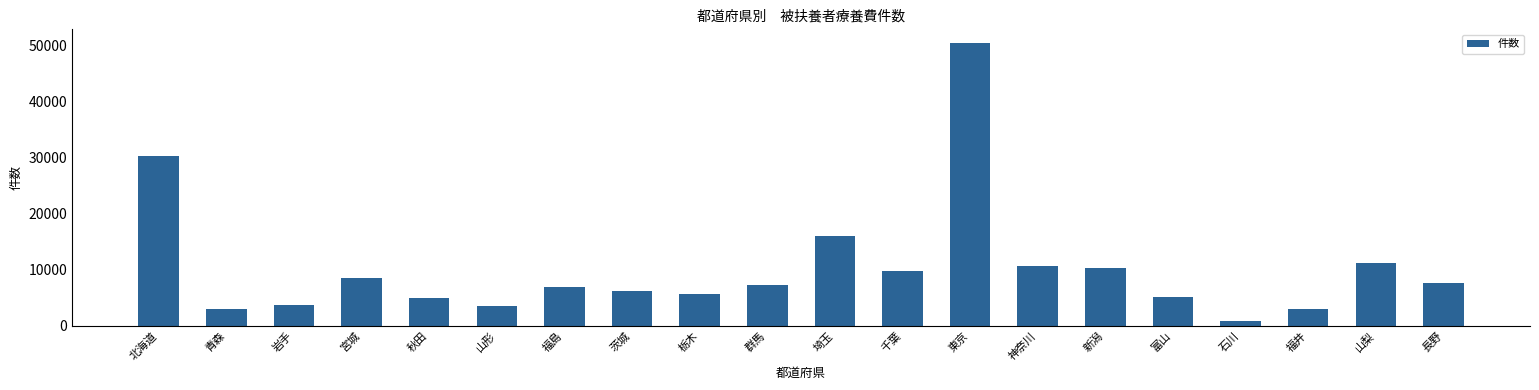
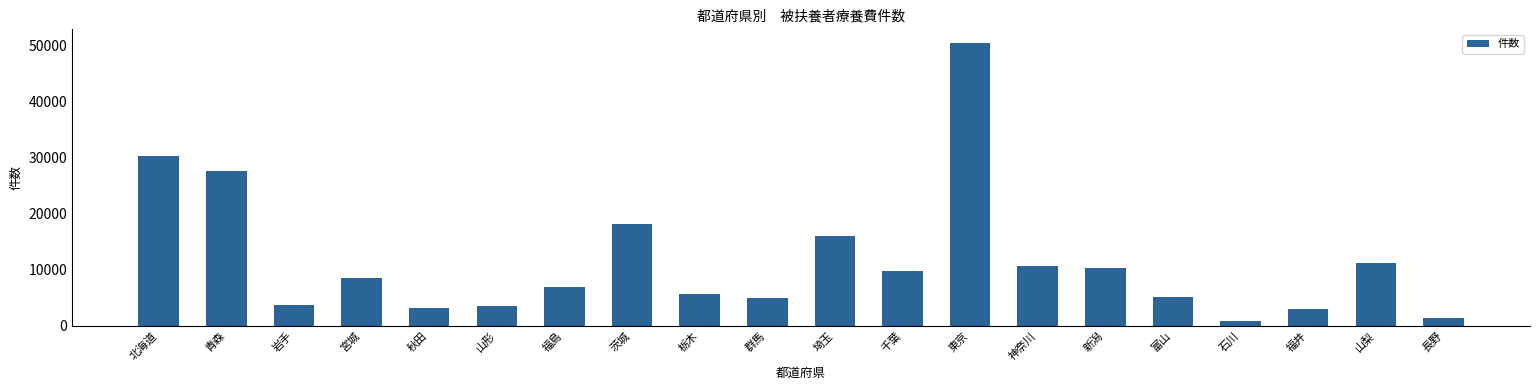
  {
    "北海道": 30000,
-   "青森": 3000,
+   "青森": 28000,
    "岩手": 4000,
    "宮城": 8000,
-   "秋田": 5000,
+   "秋田": 3000,
    "山形": 4000,
    "福島": 7000,
-   "茨城": 6000,
+   "茨城": 18000,
    "栃木": 6000,
-   "群馬": 7000,
+   "群馬": 5000,
    "埼玉": 16000,
    "千葉": 10000,
    "東京": 50000,
    "神奈川": 11000,
    "新潟": 10000,
    "富山": 5000,
    "石川": 1000,
    "福井": 3000,
    "山梨": 11000,
-   "長野": 8000
+   "長野": 1000
  }
